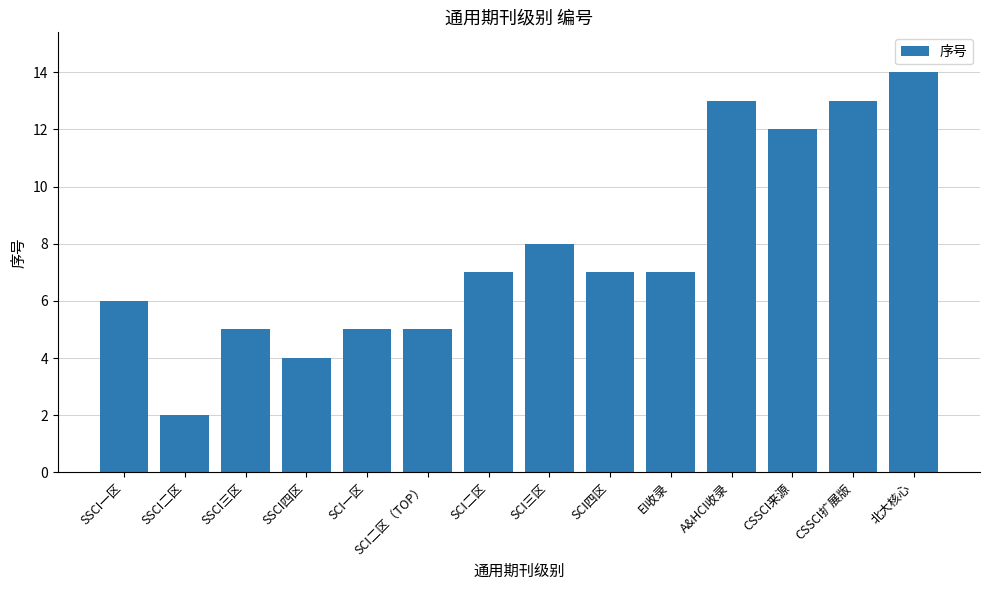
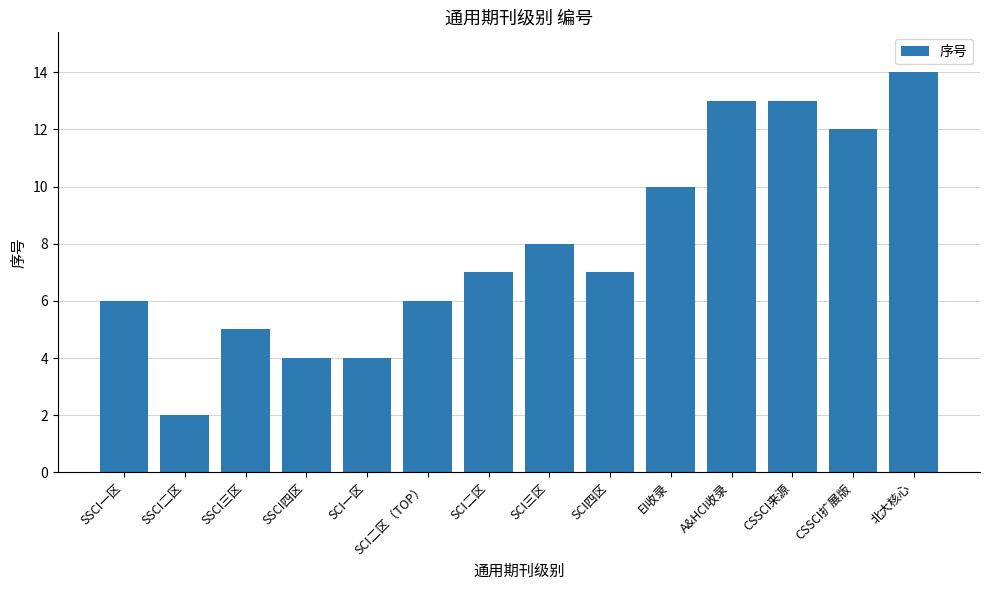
  {
    "SSCI一区": 6,
    "SSCI二区": 2,
    "SSCI三区": 5,
    "SSCI四区": 4,
-   "SCI一区": 5,
-   "SCI二区（TOP）": 5,
+   "SCI一区": 4,
+   "SCI二区（TOP）": 6,
    "SCI二区": 7,
    "SCI三区": 8,
    "SCI四区": 7,
-   "EI收录": 7,
+   "EI收录": 10,
    "A&HCI收录": 13,
-   "CSSCI来源": 12,
-   "CSSCI扩展版": 13,
+   "CSSCI来源": 13,
+   "CSSCI扩展版": 12,
    "北大核心": 14
  }
